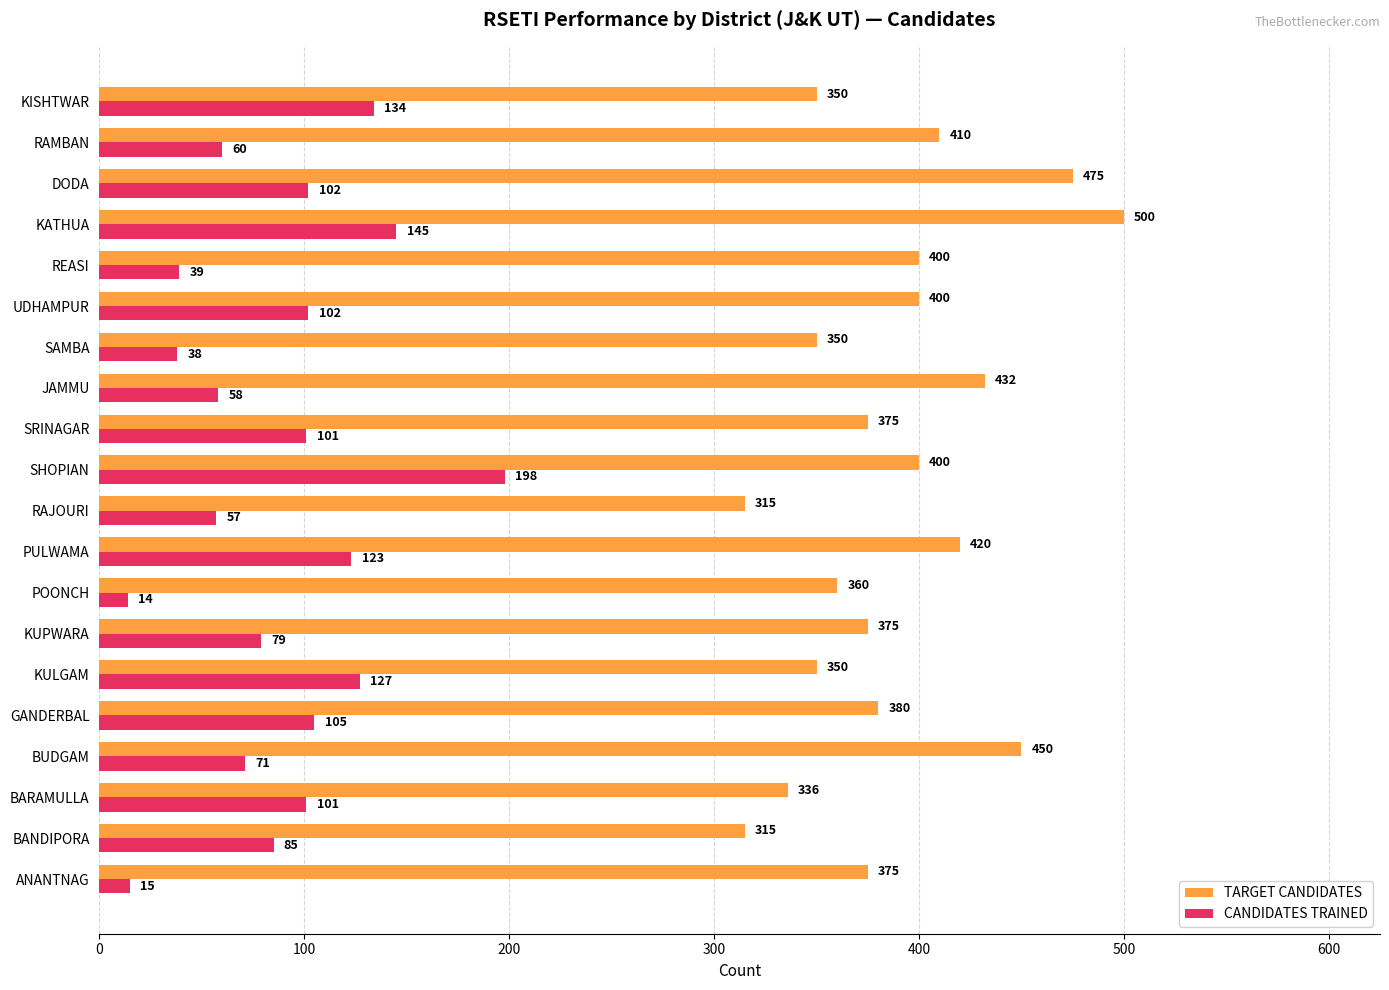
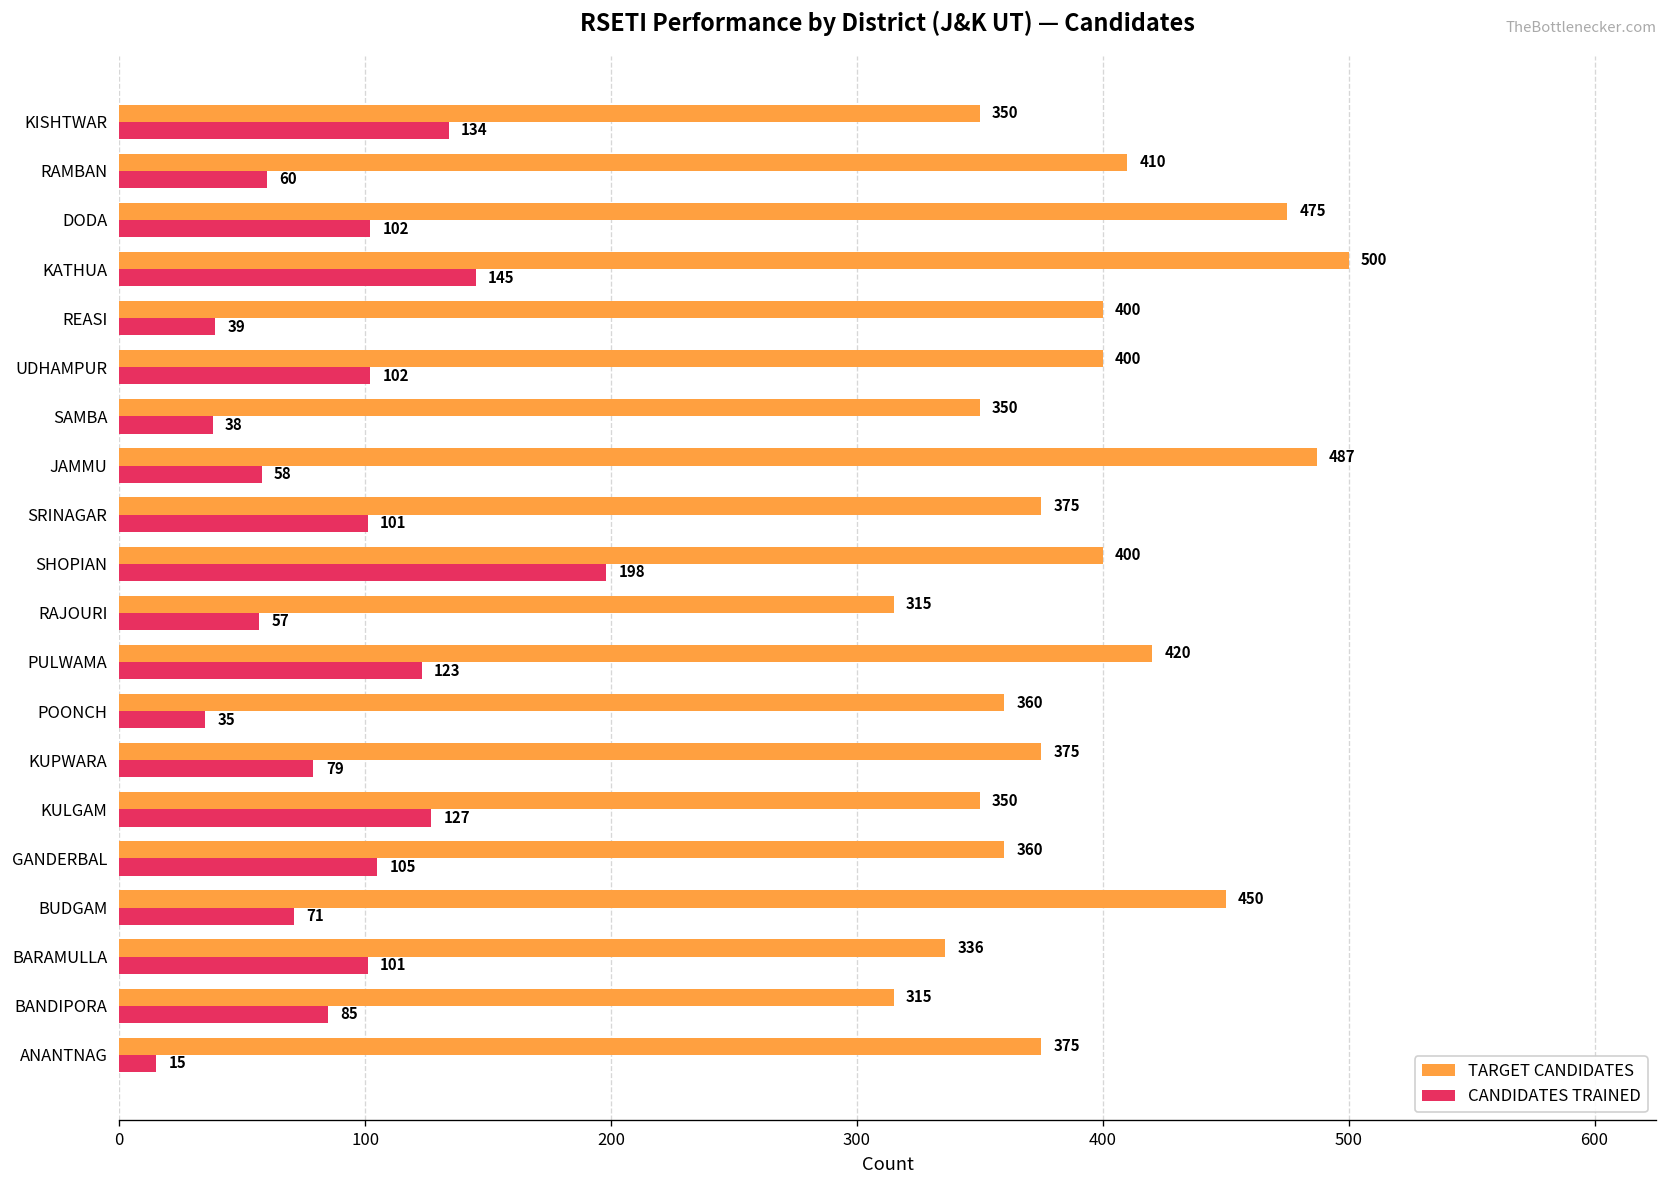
  {
    "TARGET CANDIDATES": {
      "KISHTWAR": 350,
      "RAMBAN": 410,
      "DODA": 475,
      "KATHUA": 500,
      "REASI": 400,
      "UDHAMPUR": 400,
      "SAMBA": 350,
-     "JAMMU": 432,
+     "JAMMU": 487,
      "SRINAGAR": 375,
      "SHOPIAN": 400,
      "RAJOURI": 315,
      "PULWAMA": 420,
      "POONCH": 360,
      "KUPWARA": 375,
      "KULGAM": 350,
-     "GANDERBAL": 380,
+     "GANDERBAL": 360,
      "BUDGAM": 450,
      "BARAMULLA": 336,
      "BANDIPORA": 315,
      "ANANTNAG": 375
    },
    "CANDIDATES TRAINED": {
      "KISHTWAR": 134,
      "RAMBAN": 60,
      "DODA": 102,
      "KATHUA": 145,
      "REASI": 39,
      "UDHAMPUR": 102,
      "SAMBA": 38,
      "JAMMU": 58,
      "SRINAGAR": 101,
      "SHOPIAN": 198,
      "RAJOURI": 57,
      "PULWAMA": 123,
-     "POONCH": 14,
+     "POONCH": 35,
      "KUPWARA": 79,
      "KULGAM": 127,
      "GANDERBAL": 105,
      "BUDGAM": 71,
      "BARAMULLA": 101,
      "BANDIPORA": 85,
      "ANANTNAG": 15
    }
  }
